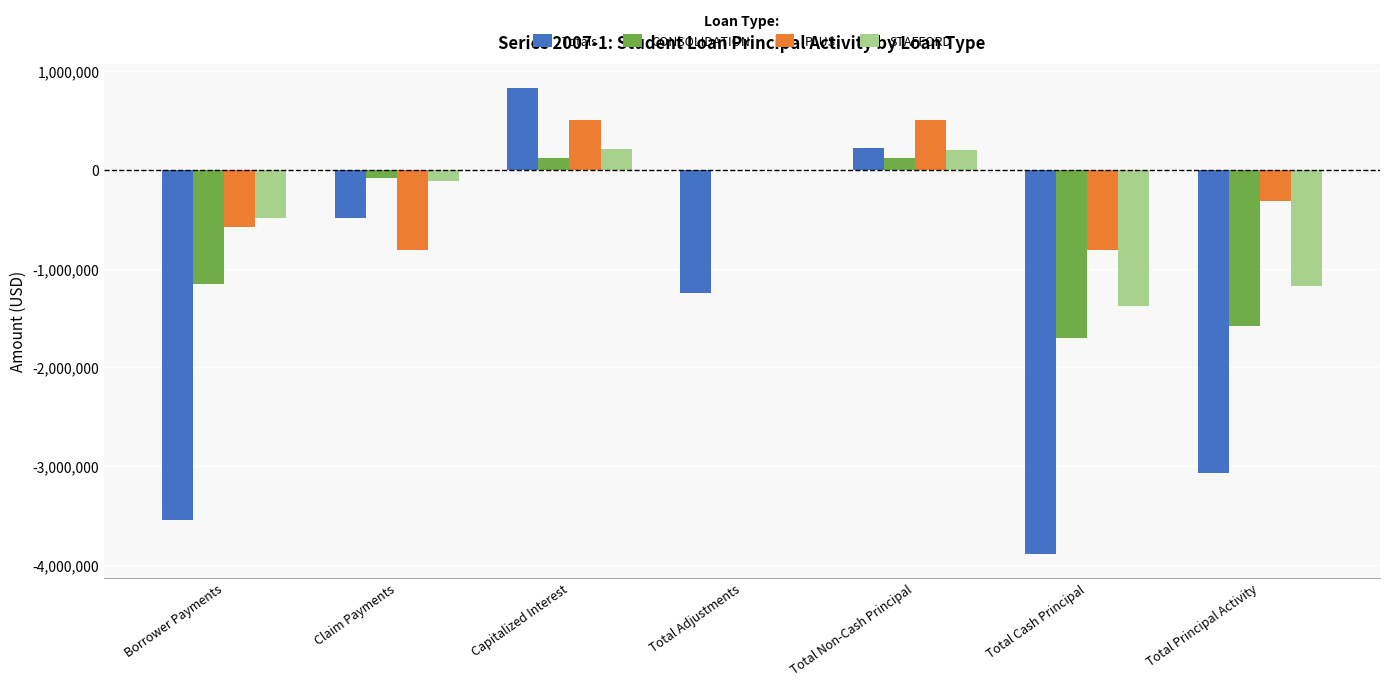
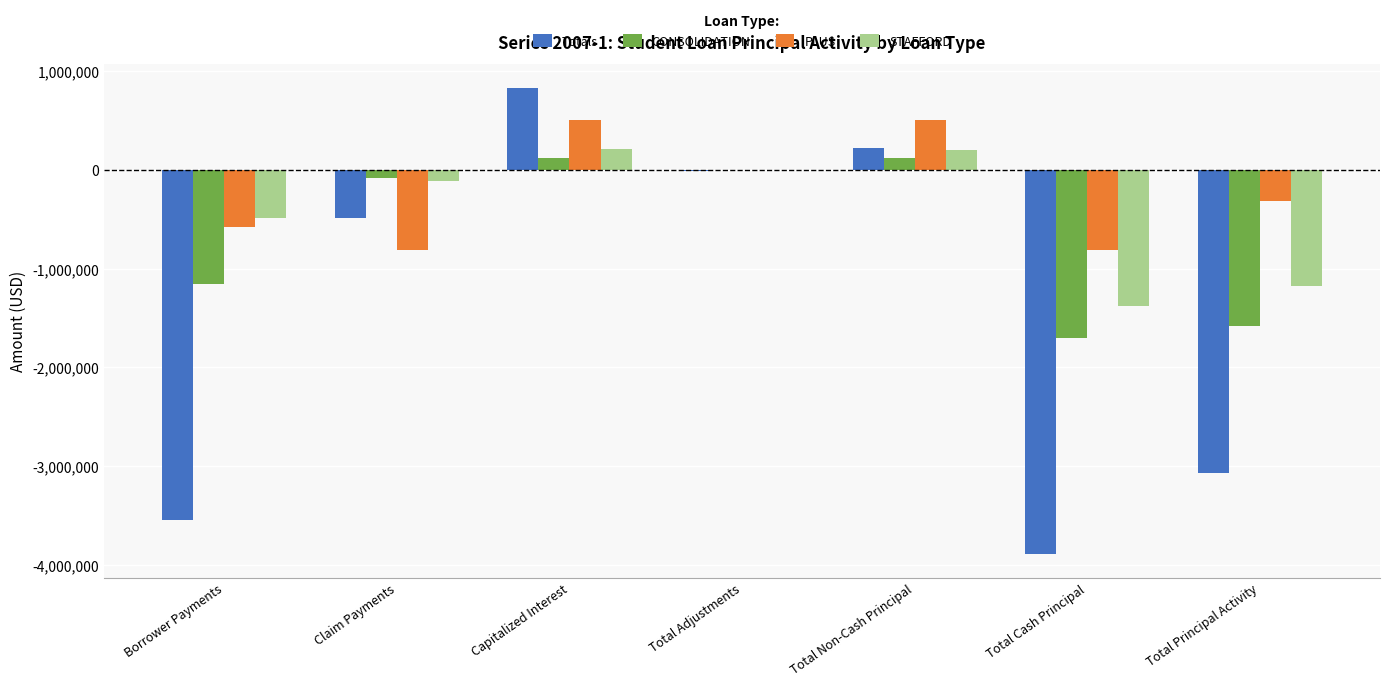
  {
    "Totals": {
      "Borrower Payments": "-3,500,000",
      "Claim Payments": "-500,000",
      "Capitalized Interest": "800,000",
-     "Total Adjustments": "-1,200,000",
+     "Total Adjustments": "0",
      "Total Non-Cash Principal": "200,000",
      "Total Cash Principal": "-3,900,000",
      "Total Principal Activity": "-3,100,000"
    },
    "CONSOLIDATION": {
      "Borrower Payments": "-1,200,000",
      "Claim Payments": "-100,000",
      "Capitalized Interest": "100,000",
      "Total Non-Cash Principal": "100,000",
      "Total Cash Principal": "-1,700,000",
      "Total Principal Activity": "-1,600,000"
    },
    "PLUS": {
      "Borrower Payments": "-600,000",
      "Claim Payments": "-800,000",
      "Capitalized Interest": "500,000",
      "Total Non-Cash Principal": "500,000",
      "Total Cash Principal": "-800,000",
      "Total Principal Activity": "-300,000"
    },
    "STAFFORD": {
      "Borrower Payments": "-500,000",
      "Claim Payments": "-100,000",
      "Capitalized Interest": "200,000",
      "Total Non-Cash Principal": "200,000",
      "Total Cash Principal": "-1,400,000",
      "Total Principal Activity": "-1,200,000"
    }
  }
